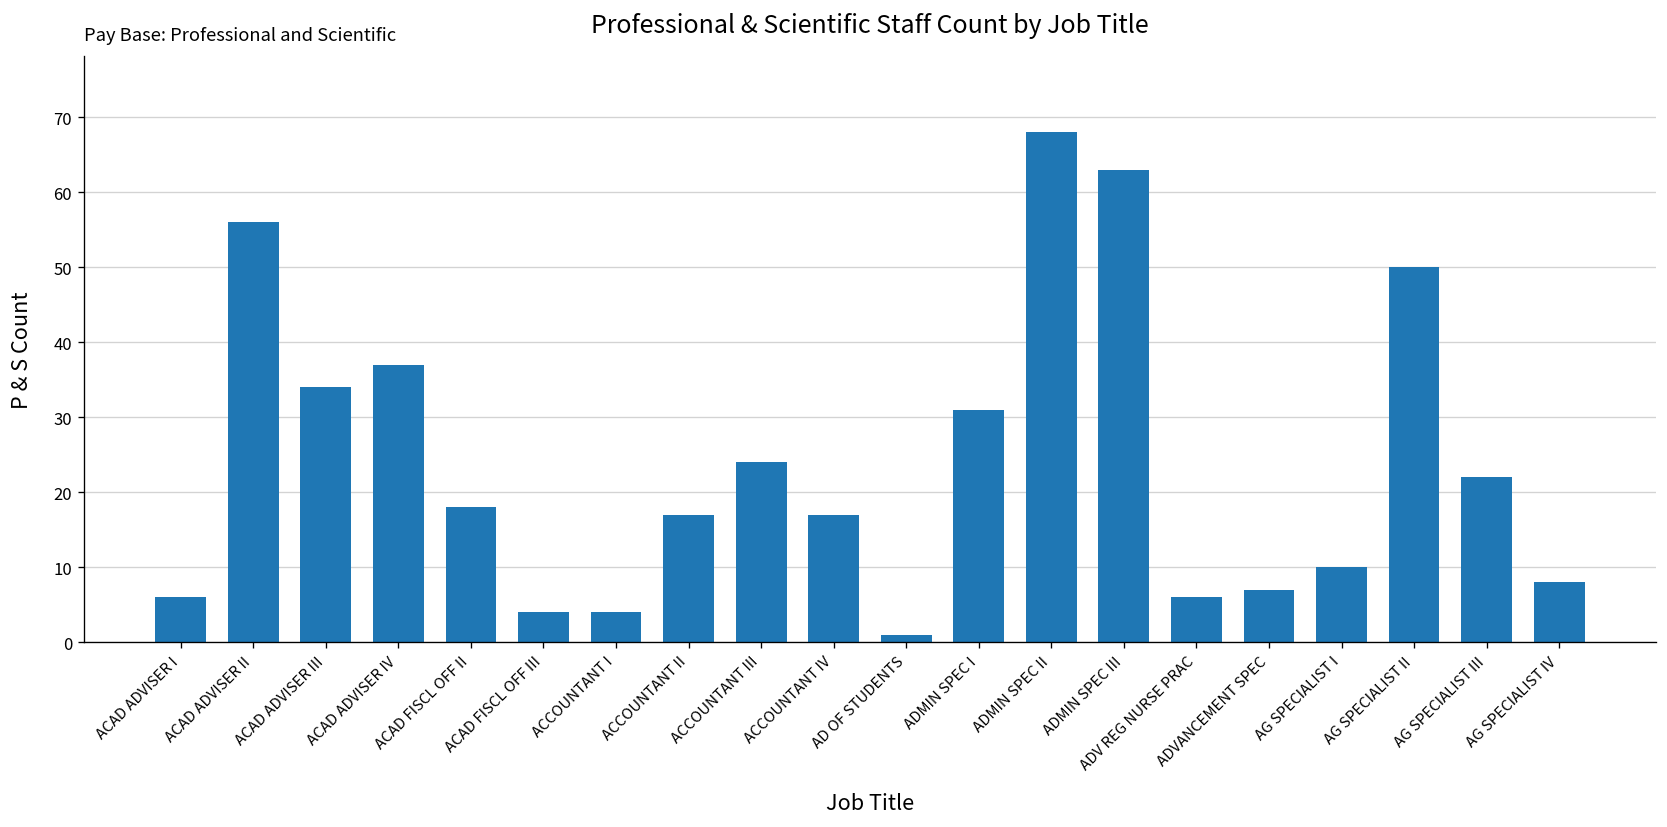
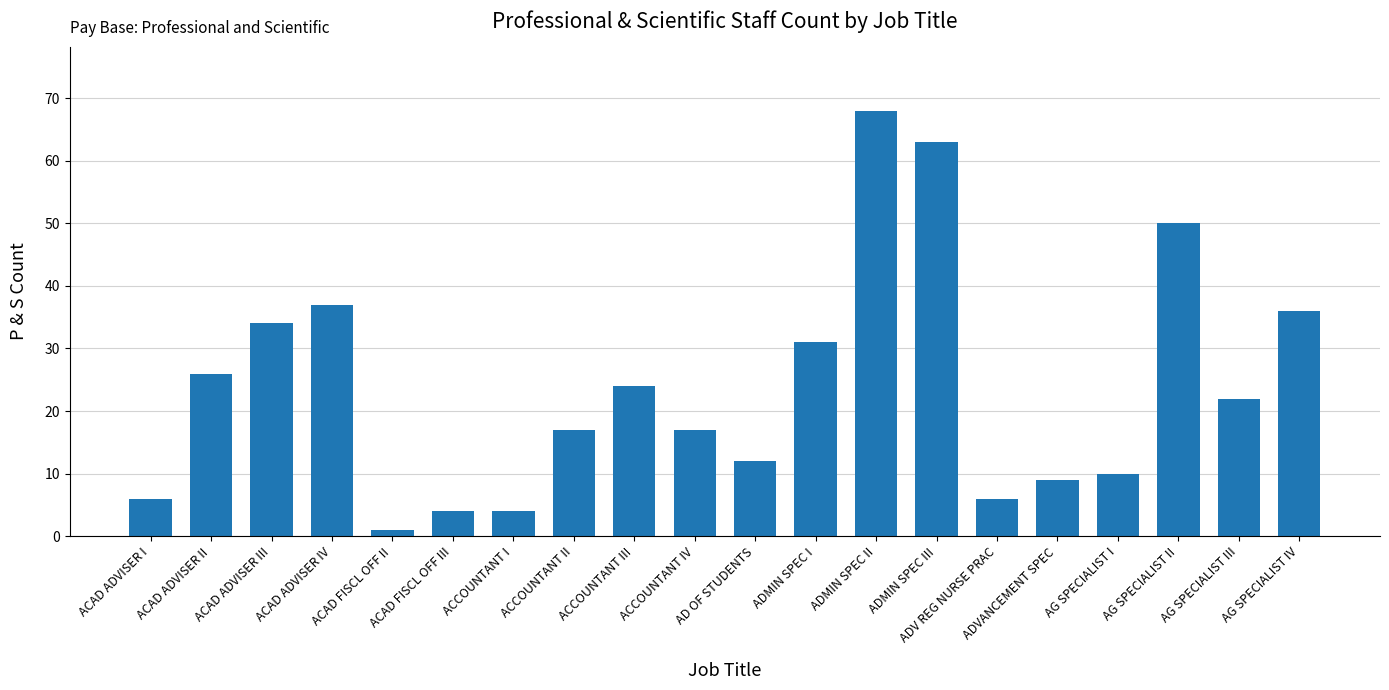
  {
    "ACAD ADVISER I": 6,
-   "ACAD ADVISER II": 56,
+   "ACAD ADVISER II": 26,
    "ACAD ADVISER III": 34,
    "ACAD ADVISER IV": 37,
-   "ACAD FISCL OFF II": 18,
+   "ACAD FISCL OFF II": 1,
    "ACAD FISCL OFF III": 4,
    "ACCOUNTANT I": 4,
    "ACCOUNTANT II": 17,
    "ACCOUNTANT III": 24,
    "ACCOUNTANT IV": 17,
-   "AD OF STUDENTS": 1,
+   "AD OF STUDENTS": 12,
    "ADMIN SPEC I": 31,
    "ADMIN SPEC II": 68,
    "ADMIN SPEC III": 63,
    "ADV REG NURSE PRAC": 6,
-   "ADVANCEMENT SPEC": 7,
+   "ADVANCEMENT SPEC": 9,
    "AG SPECIALIST I": 10,
    "AG SPECIALIST II": 50,
    "AG SPECIALIST III": 22,
-   "AG SPECIALIST IV": 8
+   "AG SPECIALIST IV": 36
  }
